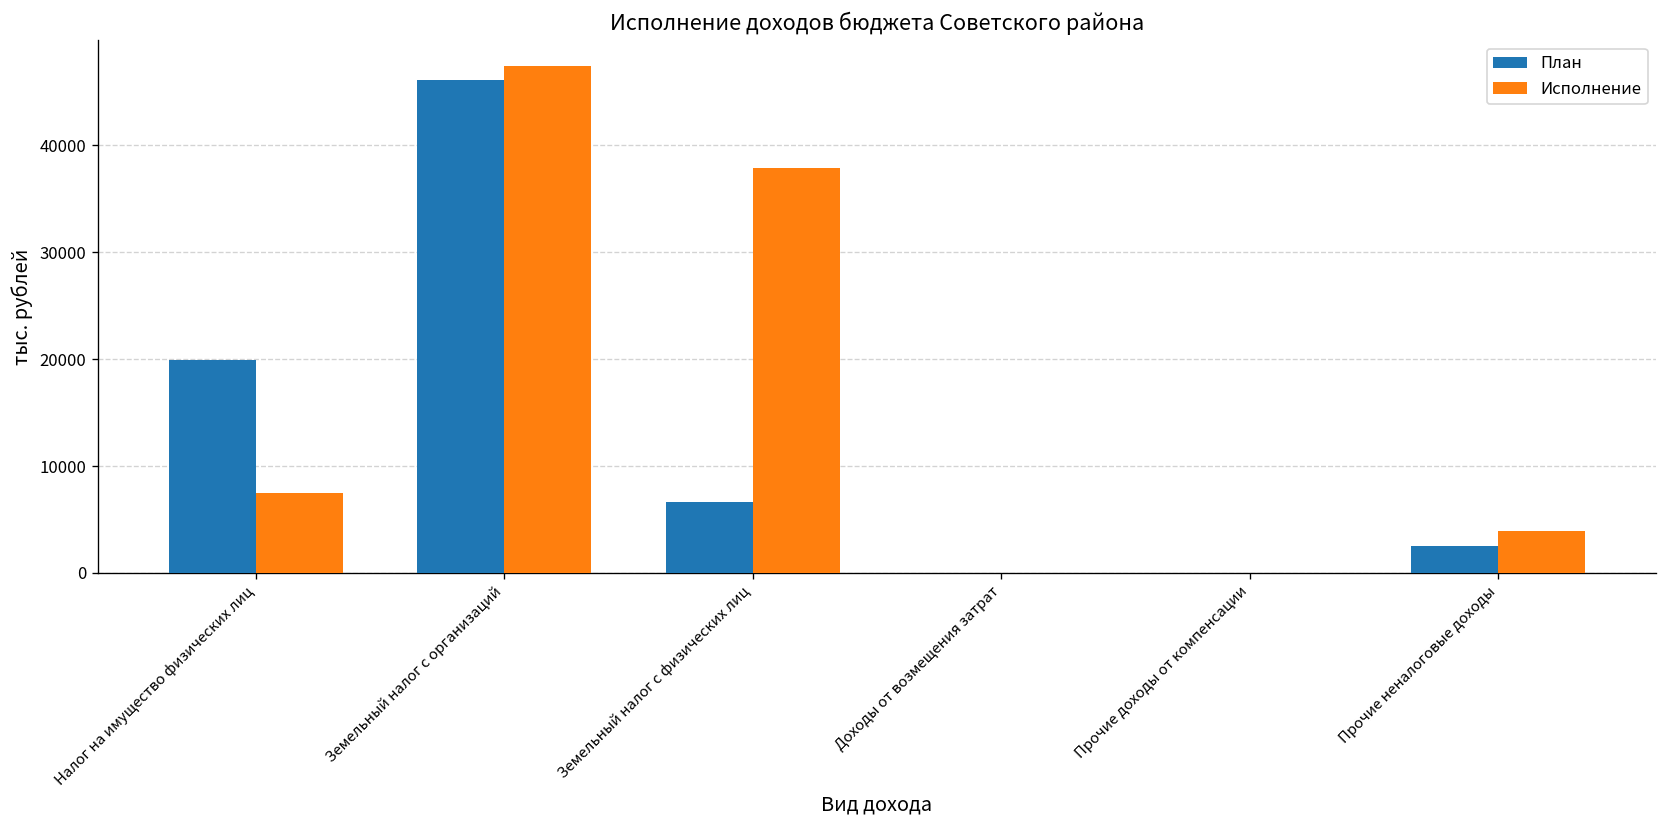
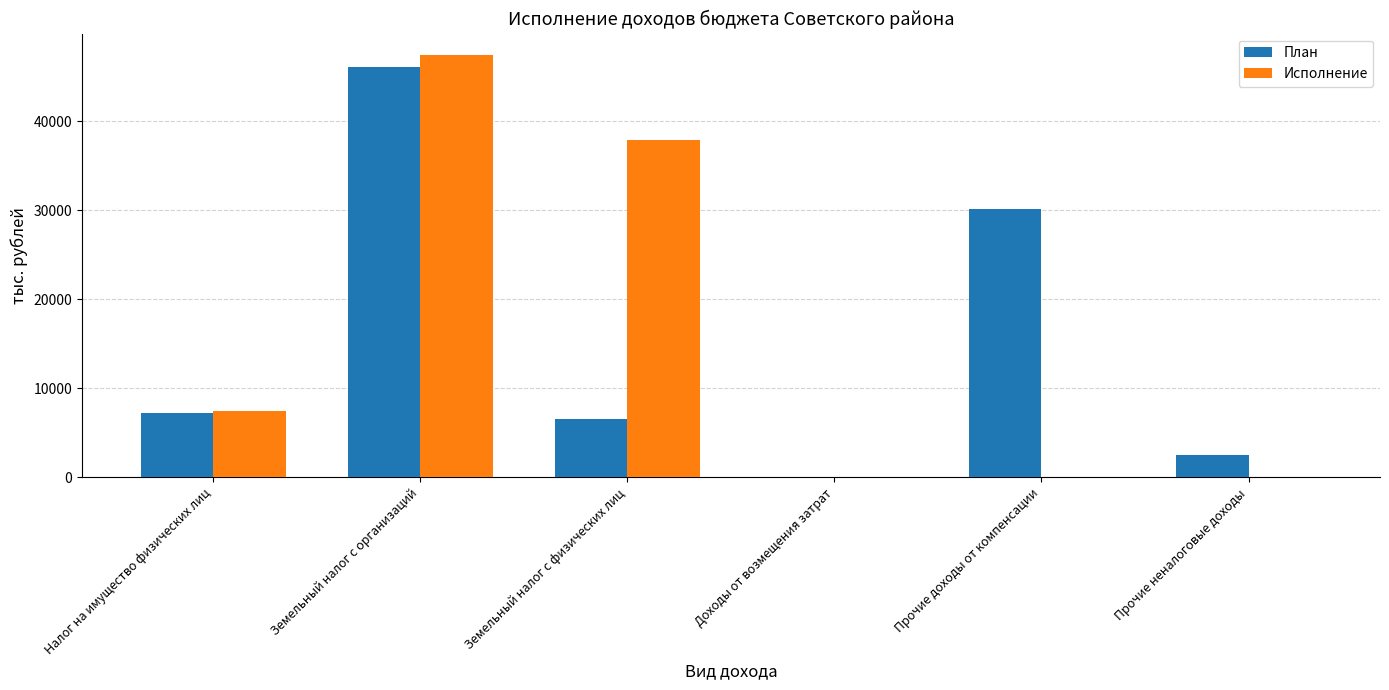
  {
    "План": {
-     "Налог на имущество физических лиц": 20000,
+     "Налог на имущество физических лиц": 7000,
      "Земельный налог с организаций": 46000,
      "Земельный налог с физических лиц": 7000,
-     "Прочие доходы от компенсации": 0,
+     "Прочие доходы от компенсации": 30000,
      "Прочие неналоговые доходы": 3000
    },
    "Исполнение": {
      "Налог на имущество физических лиц": 7000,
      "Земельный налог с организаций": 47000,
      "Земельный налог с физических лиц": 38000,
-     "Прочие неналоговые доходы": 4000
+     "Прочие неналоговые доходы": 0
    }
  }
